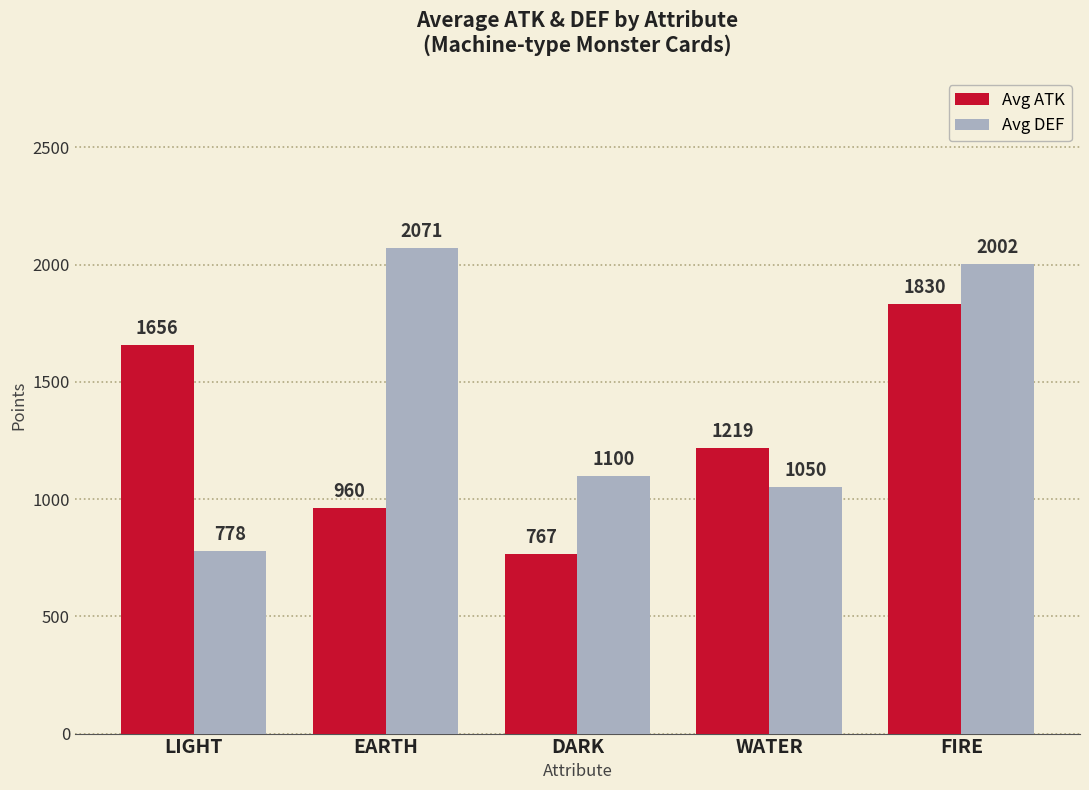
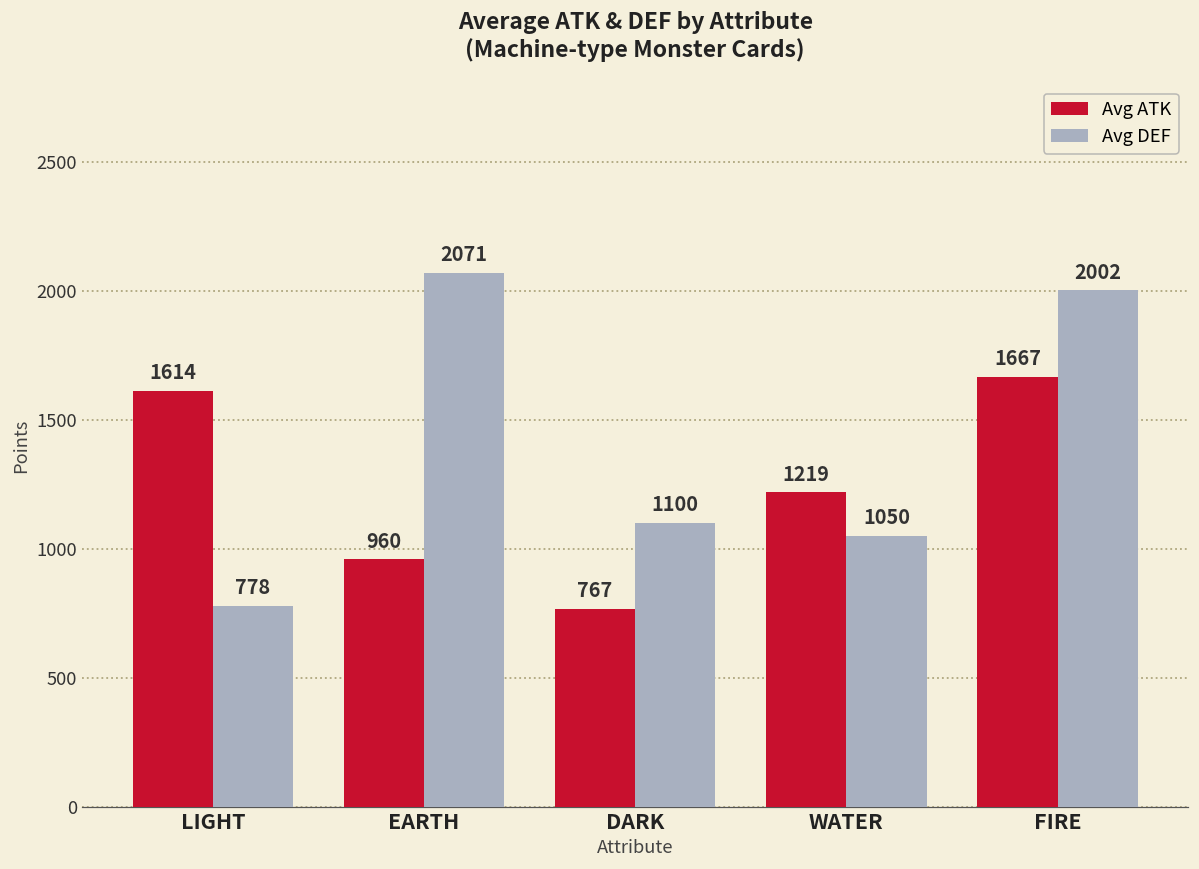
  {
    "Avg ATK": {
-     "LIGHT": 1656,
+     "LIGHT": 1614,
      "EARTH": 960,
      "DARK": 767,
      "WATER": 1219,
-     "FIRE": 1830
+     "FIRE": 1667
    },
    "Avg DEF": {
      "LIGHT": 778,
      "EARTH": 2071,
      "DARK": 1100,
      "WATER": 1050,
      "FIRE": 2002
    }
  }
